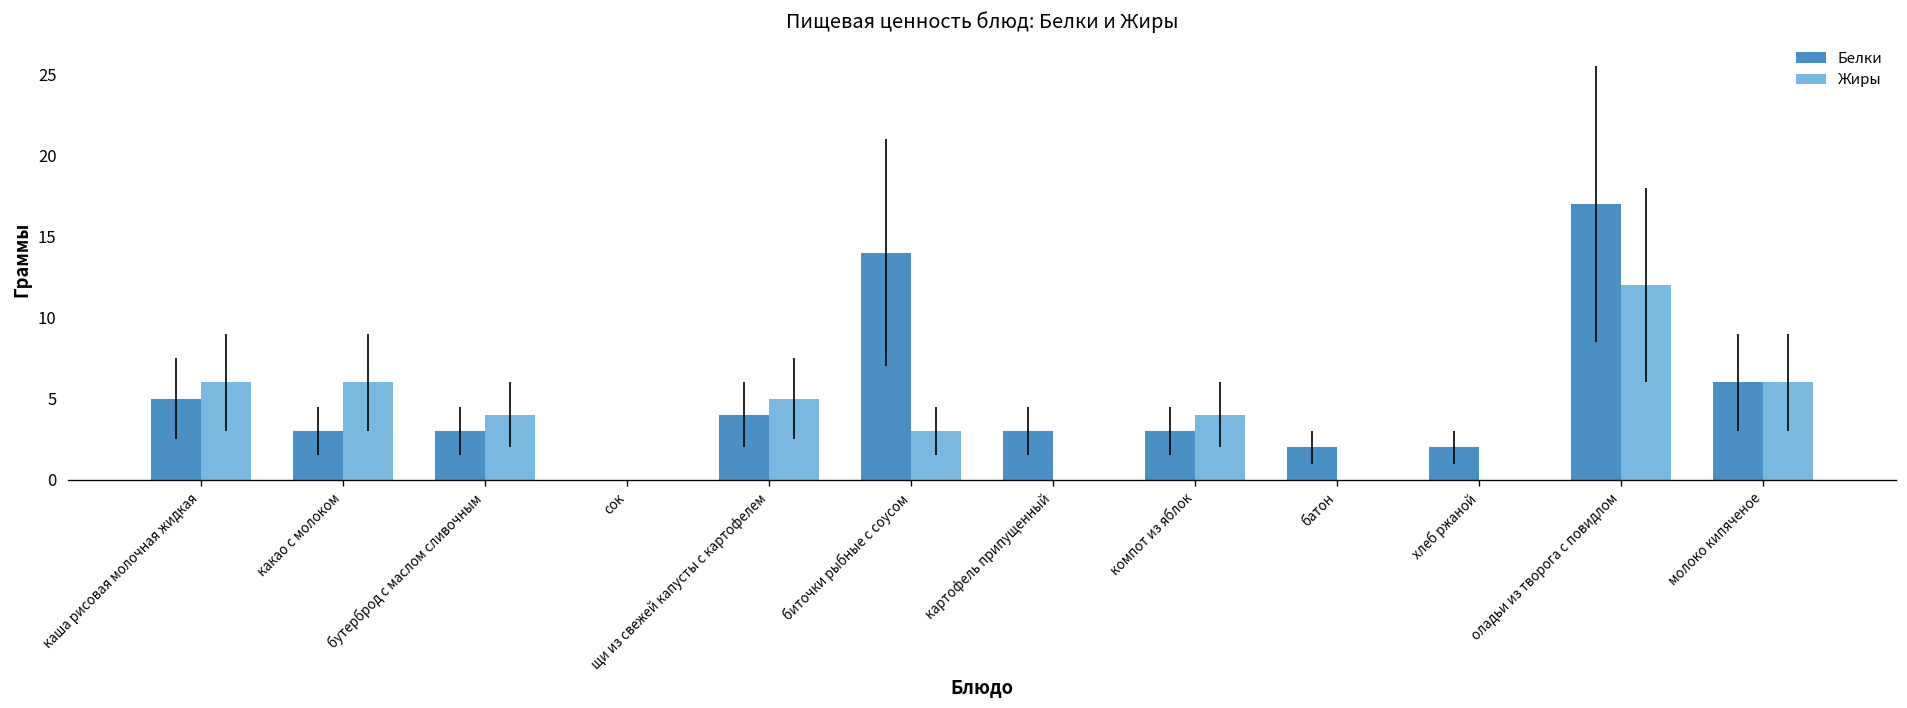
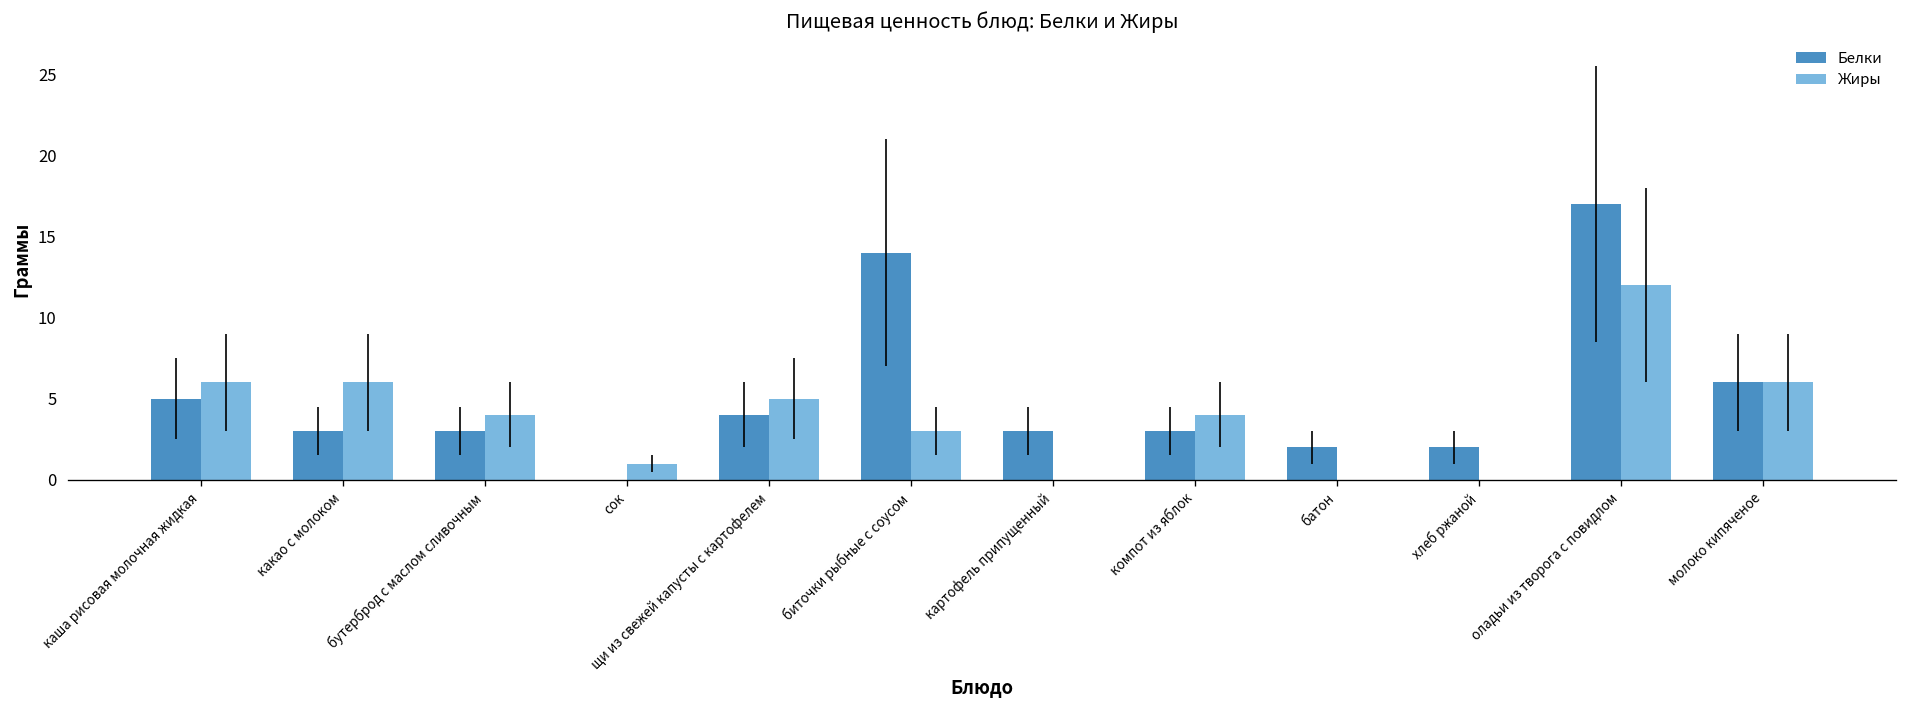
  {
    "Белки": {
      "каша рисовая молочная жидкая": 5,
      "какао с молоком": 3,
      "бутерброд с маслом сливочным": 3,
      "сок": 0,
      "щи из свежей капусты с картофелем": 4,
      "биточки рыбные с соусом": 14,
      "картофель припущенный": 3,
      "компот из яблок": 3,
      "батон": 2,
      "хлеб ржаной": 2,
      "оладьи из творога с повидлом": 17,
      "молоко кипяченое": 6
    },
    "Жиры": {
      "каша рисовая молочная жидкая": 6,
      "какао с молоком": 6,
      "бутерброд с маслом сливочным": 4,
-     "сок": 0,
+     "сок": 1,
      "щи из свежей капусты с картофелем": 5,
      "биточки рыбные с соусом": 3,
      "картофель припущенный": 0,
      "компот из яблок": 4,
      "батон": 0,
      "хлеб ржаной": 0,
      "оладьи из творога с повидлом": 12,
      "молоко кипяченое": 6
    }
  }
